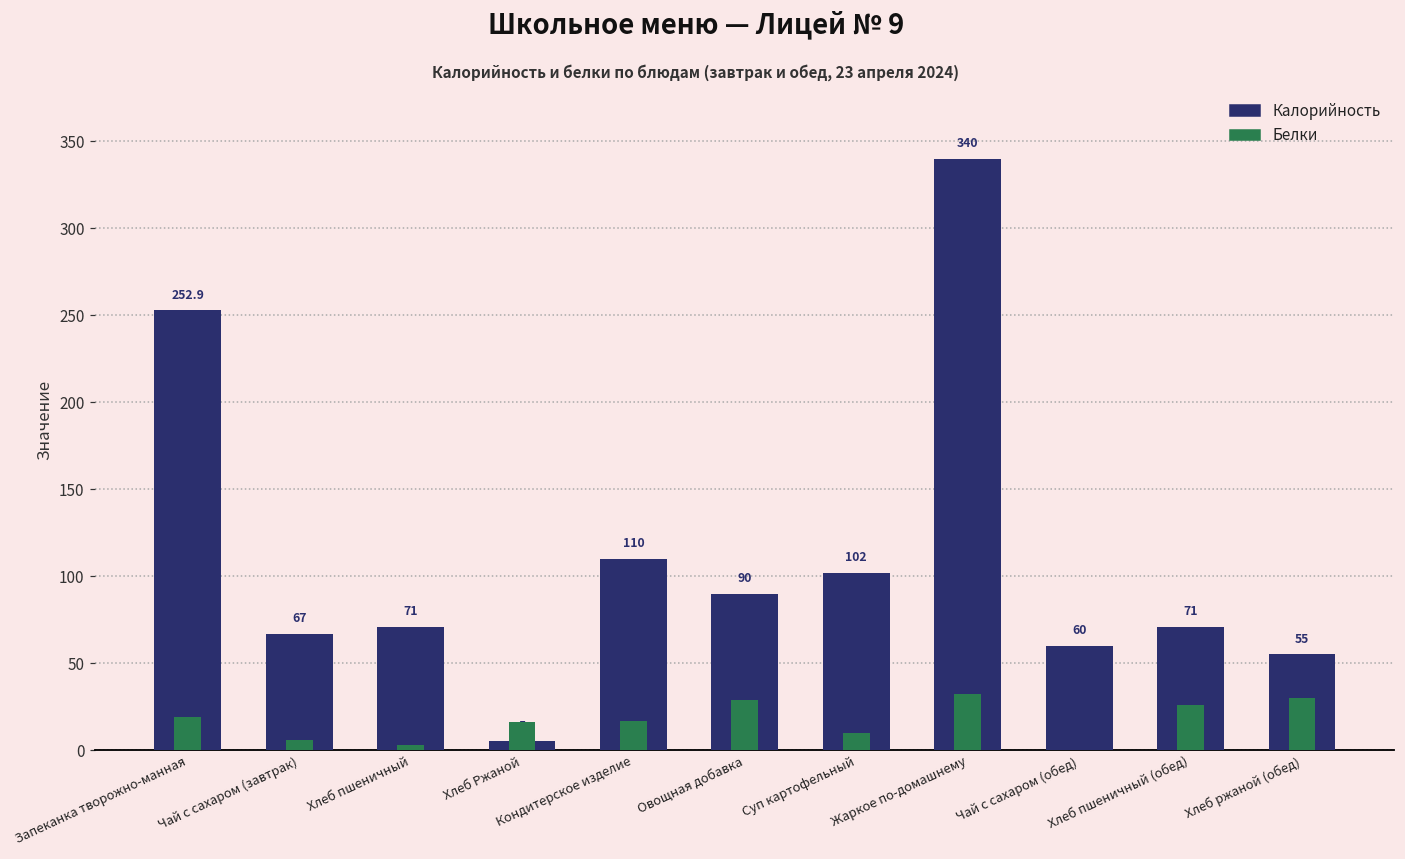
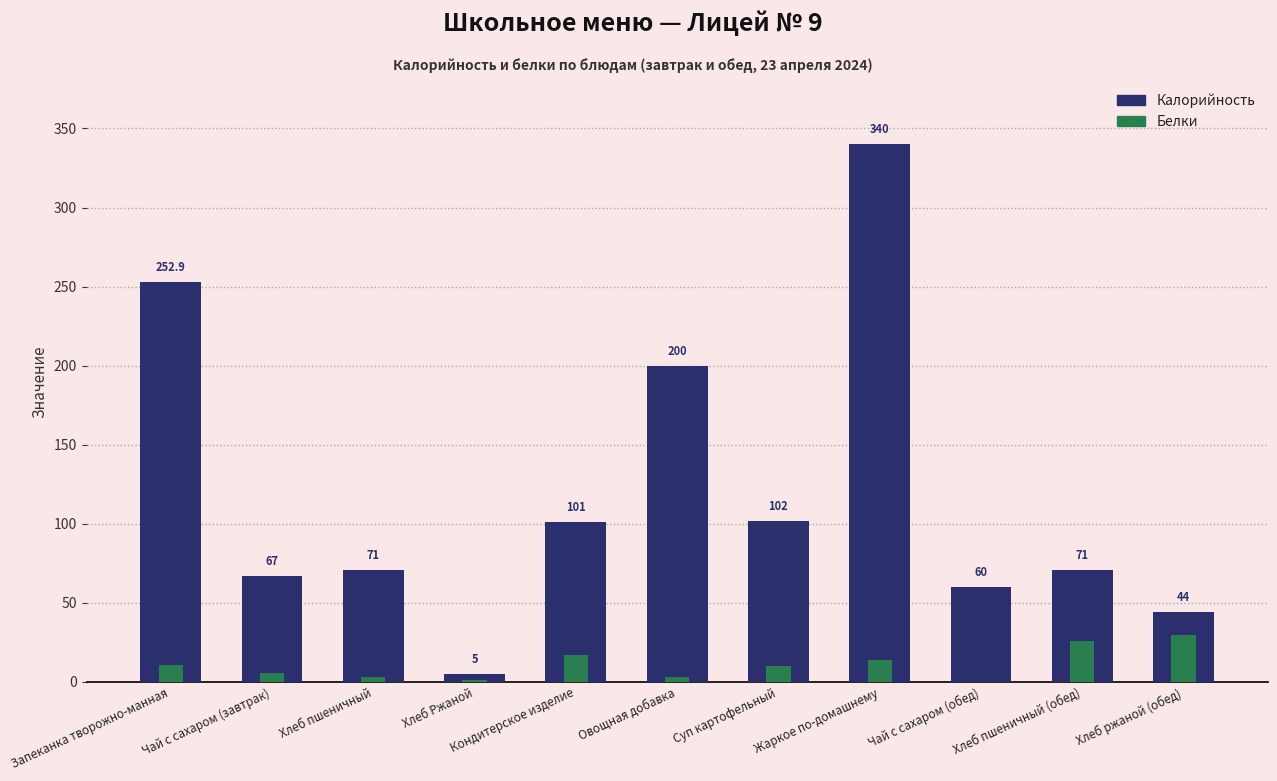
  {
    "Калорийность": {
      "Запеканка творожно-манная": 252.9,
      "Чай с сахаром (завтрак)": 67,
      "Хлеб пшеничный": 71,
-     "Кондитерское изделие": 110,
-     "Овощная добавка": 90,
+     "Кондитерское изделие": 101,
+     "Овощная добавка": 200,
      "Суп картофельный": 102,
      "Жаркое по-домашнему": 340,
      "Чай с сахаром (обед)": 60,
      "Хлеб пшеничный (обед)": 71,
-     "Хлеб ржаной (обед)": 55
+     "Хлеб ржаной (обед)": 44
    },
    "Белки": {
-     "Запеканка творожно-манная": 19,
-     "Хлеб Ржаной": 16,
-     "Овощная добавка": 29,
-     "Жаркое по-домашнему": 32
+     "Запеканка творожно-манная": 11,
+     "Хлеб Ржаной": 1,
+     "Овощная добавка": 3,
+     "Жаркое по-домашнему": 14
    }
  }
